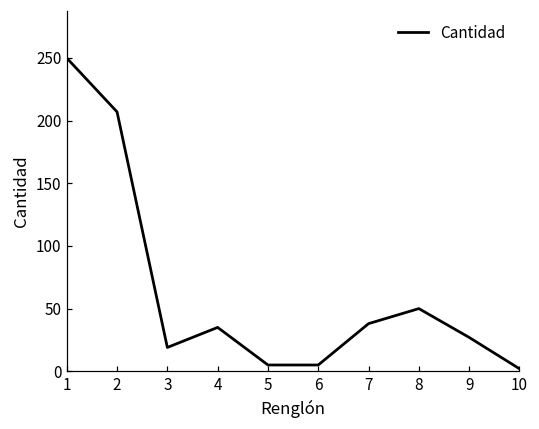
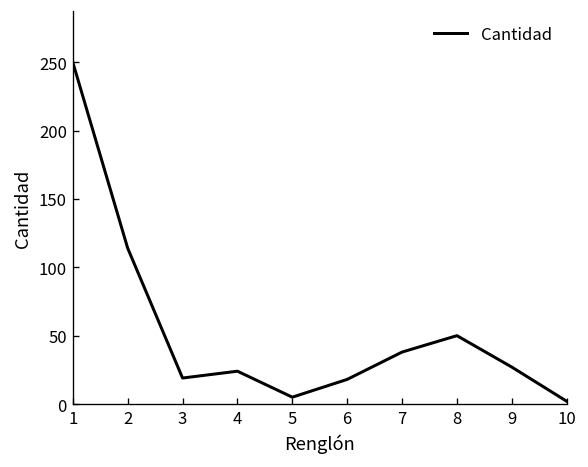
  {
    "1": 250,
-   "2": 207,
+   "2": 114,
    "3": 19,
-   "4": 35,
+   "4": 24,
    "5": 5,
-   "6": 5,
+   "6": 18,
    "7": 38,
    "8": 50,
    "9": 27,
    "10": 2
  }
